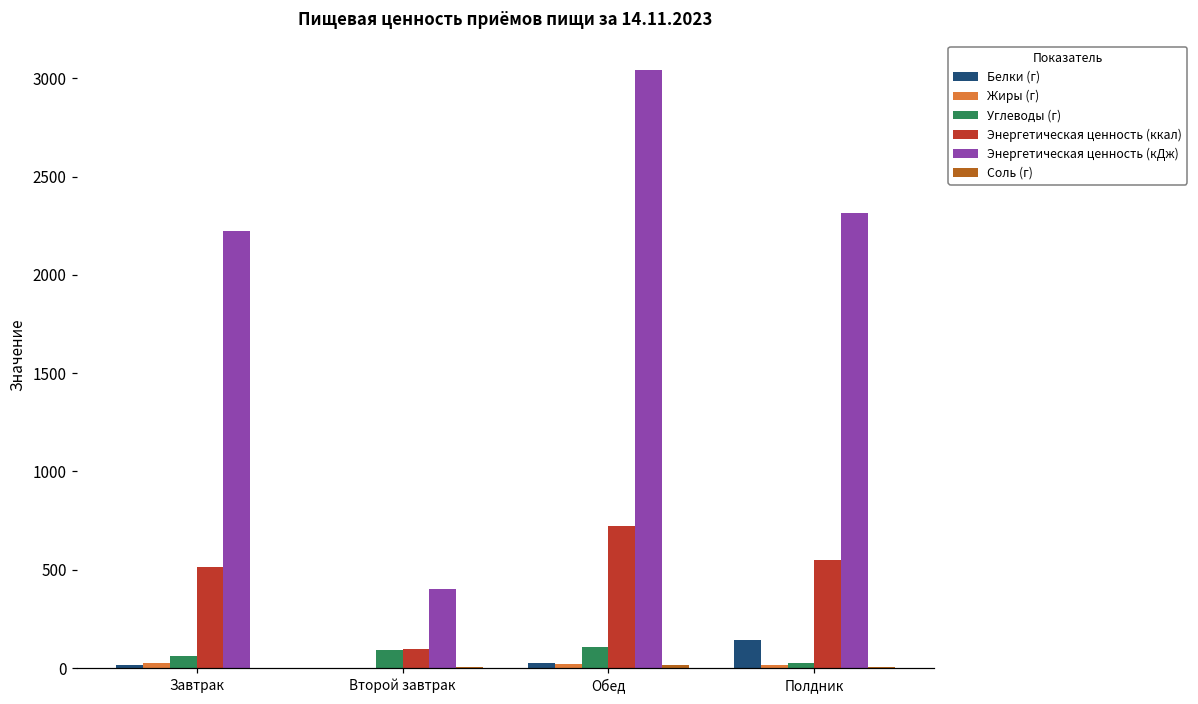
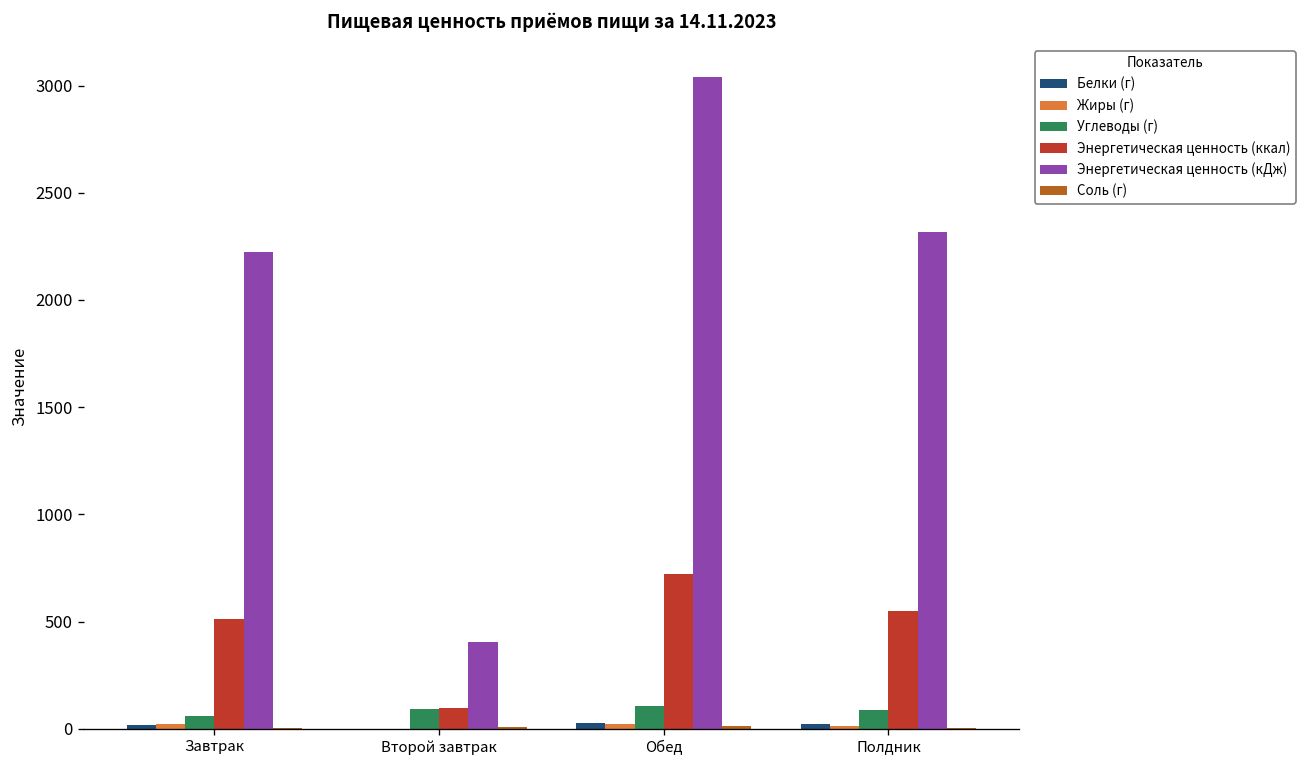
  {
    "Белки (г)": {
      "Завтрак": 20,
      "Обед": 30,
-     "Полдник": 140
+     "Полдник": 20
    },
    "Углеводы (г)": {
      "Завтрак": 60,
      "Второй завтрак": 90,
      "Обед": 110,
-     "Полдник": 30
+     "Полдник": 90
    },
    "Энергетическая ценность (кДж)": {
      "Завтрак": 2220,
      "Второй завтрак": 400,
      "Обед": 3040,
      "Полдник": 2310
    }
  }
